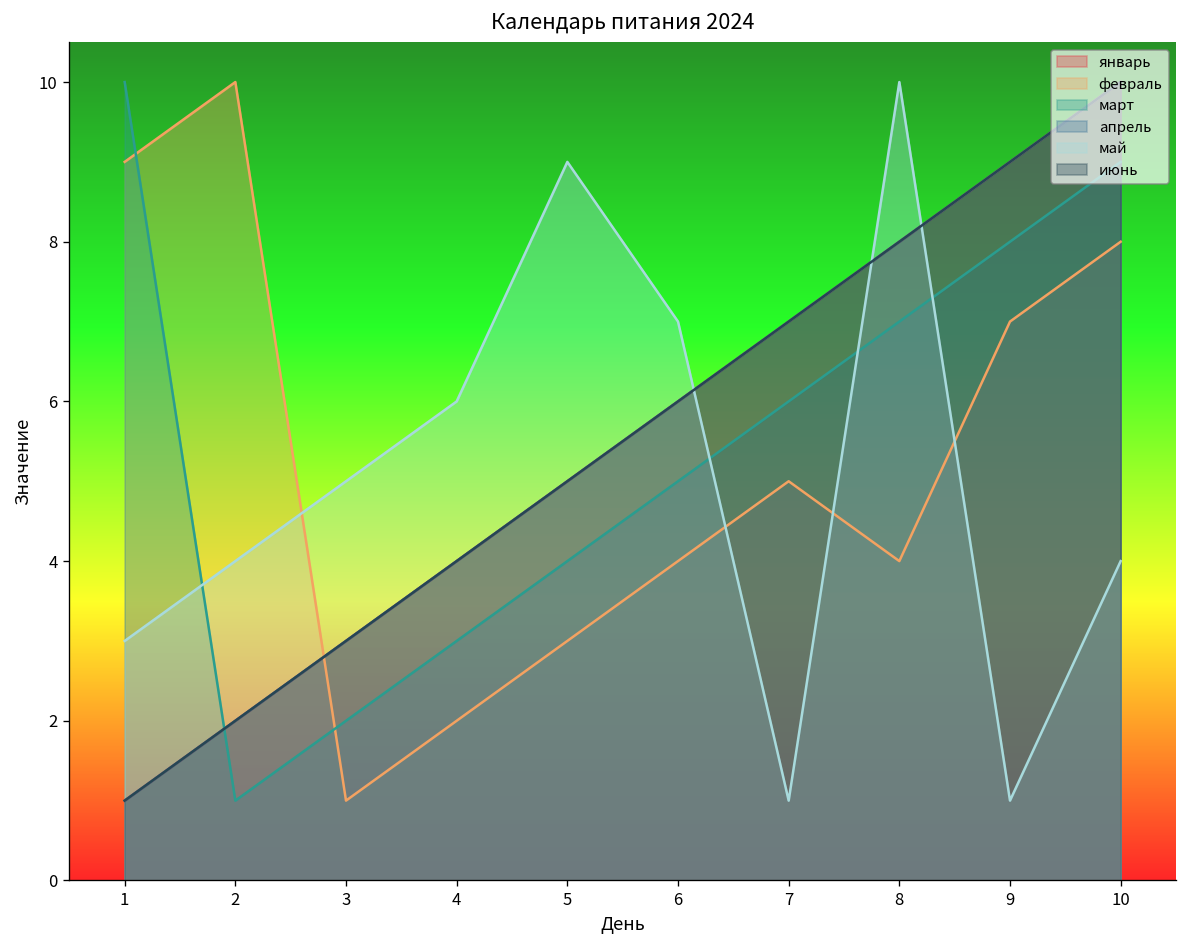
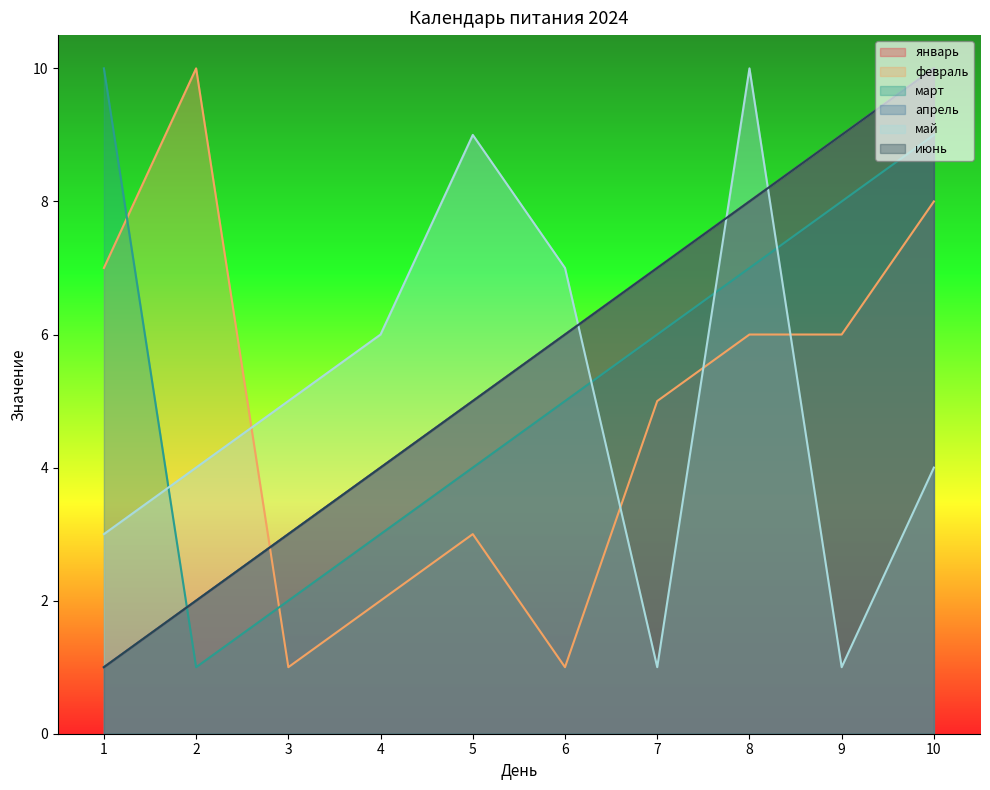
  {
    "февраль": {
-     "1": 9,
+     "1": 7,
      "2": 10,
      "3": 1,
      "4": 2,
      "5": 3,
-     "6": 4,
+     "6": 1,
      "7": 5,
-     "8": 4,
-     "9": 7,
+     "8": 6,
+     "9": 6,
      "10": 8
    },
    "май": {
      "1": 3,
      "2": 4,
      "3": 5,
      "4": 6,
      "5": 9,
      "6": 7,
      "7": 1,
      "8": 10,
      "9": 1,
      "10": 4
    }
  }
